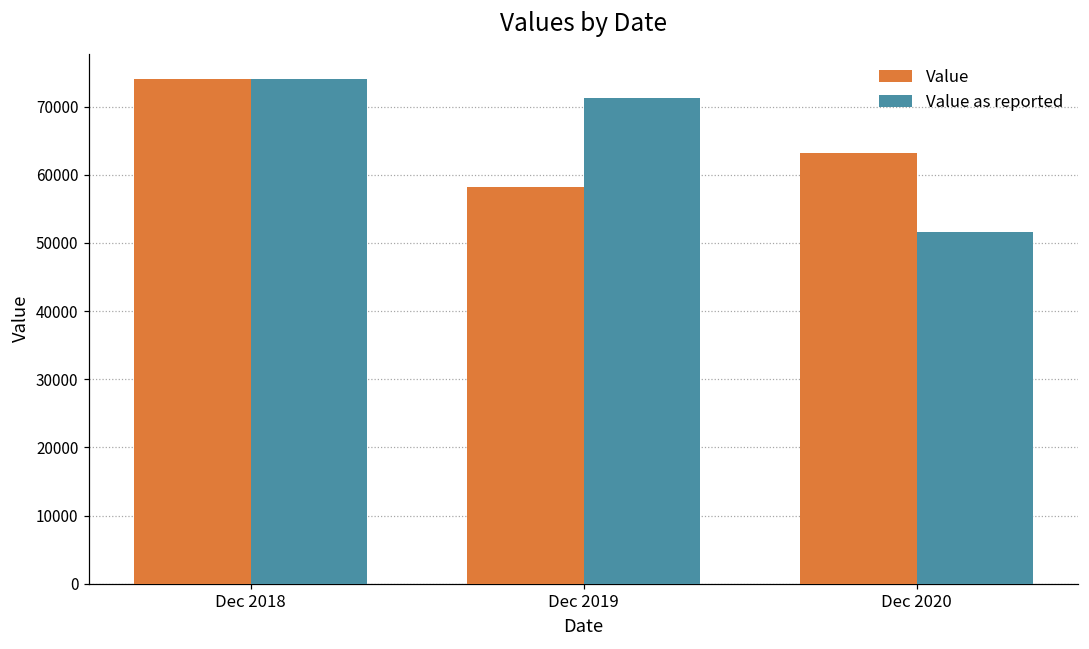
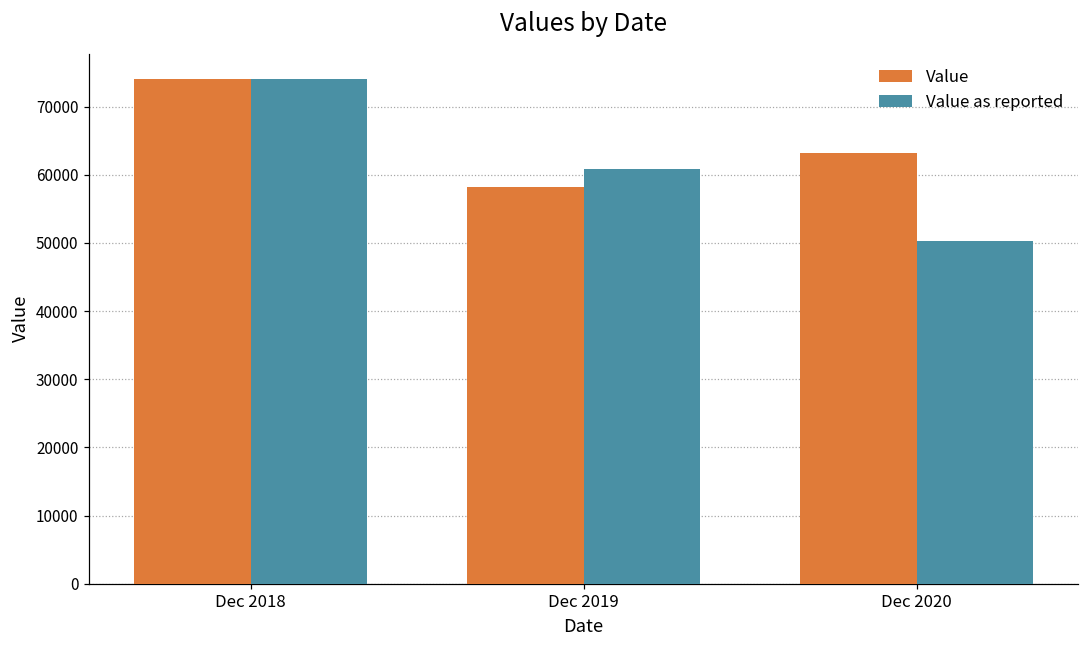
  {
    "Value": {
      "Dec 2018": 74000,
      "Dec 2019": 58000,
      "Dec 2020": 63000
    },
    "Value as reported": {
      "Dec 2018": 74000,
-     "Dec 2019": 71000,
-     "Dec 2020": 52000
+     "Dec 2019": 61000,
+     "Dec 2020": 50000
    }
  }
